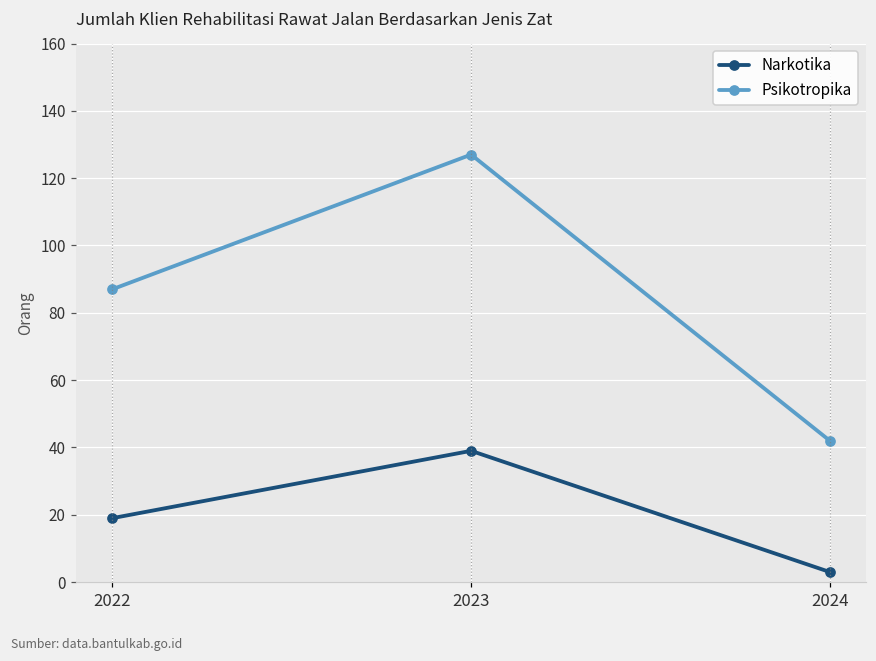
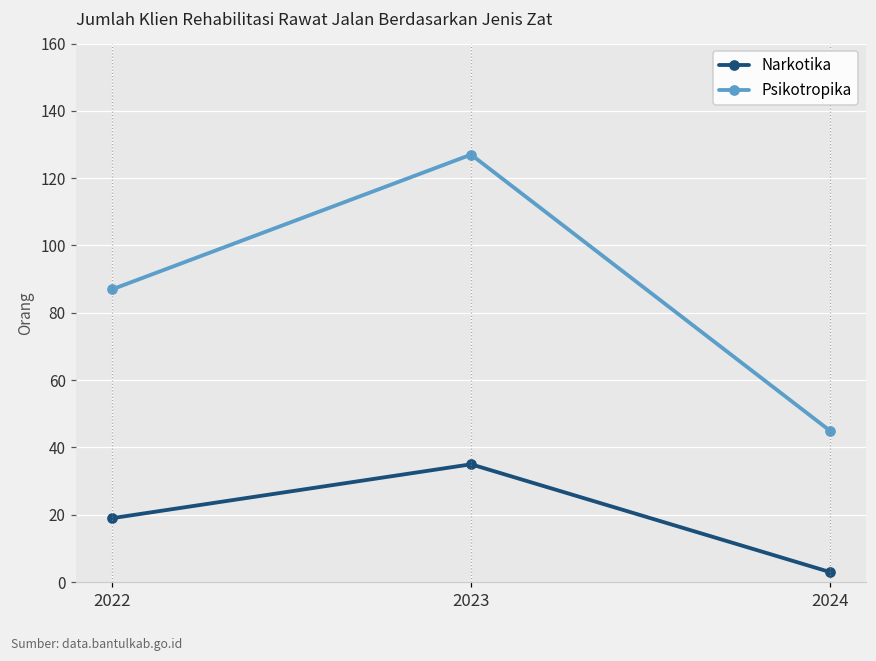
  {
    "Narkotika": {
      "2022": 19,
-     "2023": 39,
+     "2023": 35,
      "2024": 3
    },
    "Psikotropika": {
      "2022": 87,
      "2023": 127,
-     "2024": 42
+     "2024": 45
    }
  }
